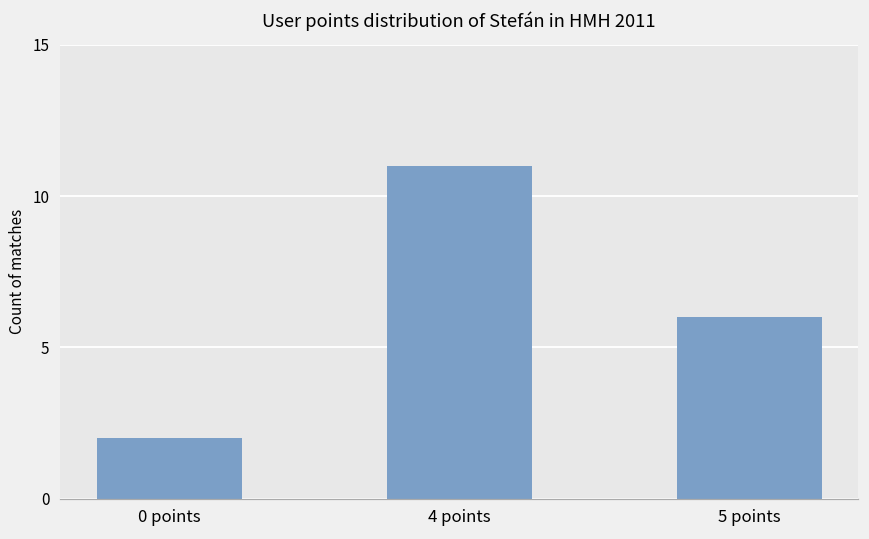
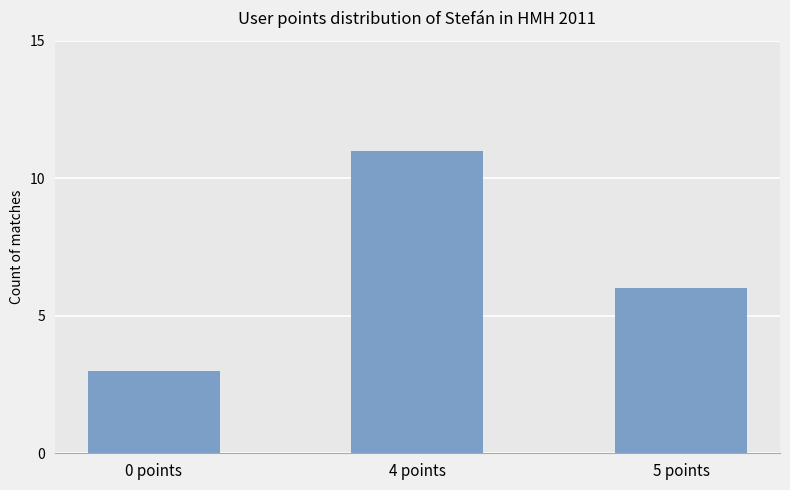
  {
-   "0 points": 2,
+   "0 points": 3,
    "4 points": 11,
    "5 points": 6
  }
